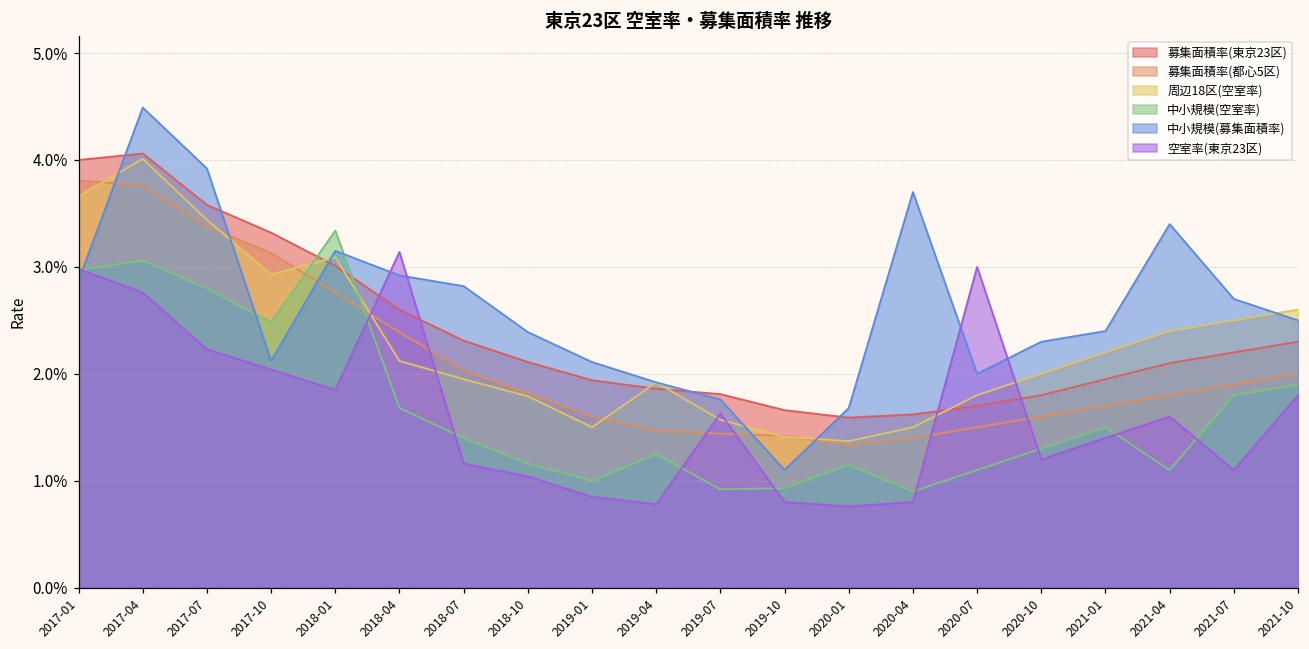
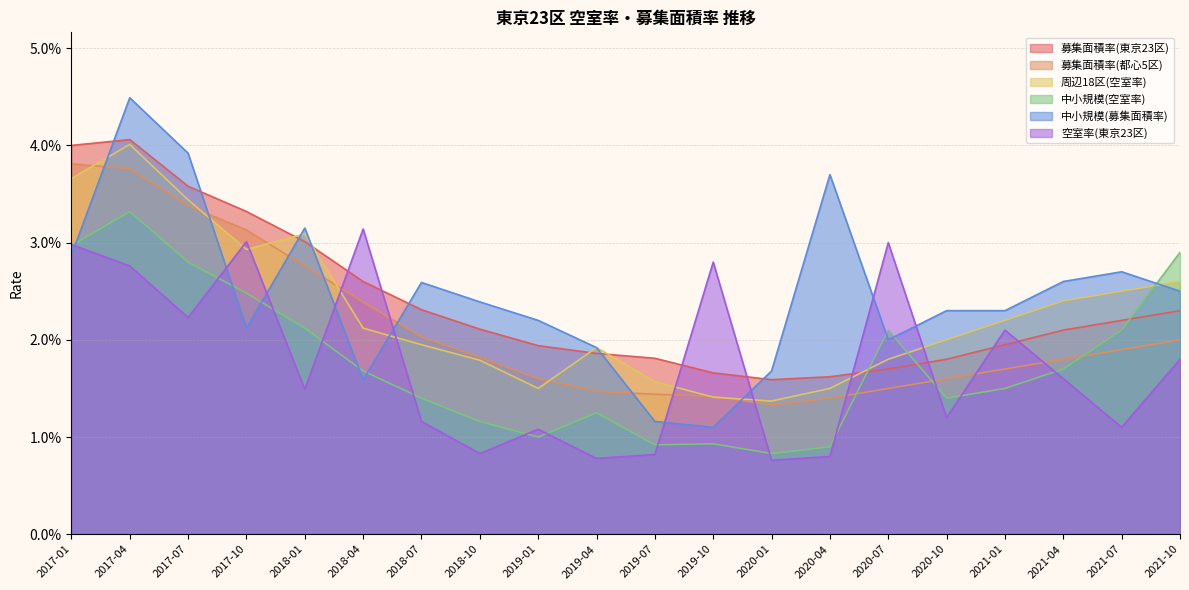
  {
    "中小規模(空室率)": {
-     "2017-04": "3.1%",
+     "2017-04": "3.3%",
      "2017-07": "2.8%",
      "2017-10": "2.5%",
-     "2018-01": "3.3%",
+     "2018-01": "2.1%",
      "2018-04": "1.7%",
      "2018-07": "1.4%",
      "2018-10": "1.2%",
      "2019-01": "1.0%",
      "2019-04": "1.3%",
      "2019-07": "0.9%",
      "2019-10": "0.9%",
-     "2020-01": "1.2%",
+     "2020-01": "0.8%",
      "2020-04": "0.9%",
-     "2020-07": "1.1%",
-     "2020-10": "1.3%",
+     "2020-07": "2.1%",
+     "2020-10": "1.4%",
      "2021-01": "1.5%",
-     "2021-04": "1.1%",
-     "2021-07": "1.8%",
-     "2021-10": "1.9%"
+     "2021-04": "1.7%",
+     "2021-07": "2.1%",
+     "2021-10": "2.9%"
    },
    "中小規模(募集面積率)": {
      "2017-01": "2.9%",
      "2017-04": "4.5%",
      "2017-07": "3.9%",
      "2017-10": "2.1%",
      "2018-01": "3.2%",
-     "2018-04": "2.9%",
-     "2018-07": "2.8%",
+     "2018-04": "1.6%",
+     "2018-07": "2.6%",
      "2018-10": "2.4%",
-     "2019-01": "2.1%",
-     "2019-07": "1.8%",
+     "2019-01": "2.2%",
+     "2019-07": "1.2%",
      "2019-10": "1.1%",
      "2020-01": "1.7%",
      "2020-04": "3.7%",
      "2020-07": "2.0%",
      "2020-10": "2.3%",
-     "2021-01": "2.4%",
-     "2021-04": "3.4%",
+     "2021-01": "2.3%",
+     "2021-04": "2.6%",
      "2021-07": "2.7%",
      "2021-10": "2.5%"
    },
    "空室率(東京23区)": {
      "2017-04": "2.8%",
      "2017-07": "2.2%",
-     "2017-10": "2.0%",
-     "2018-01": "1.8%",
+     "2017-10": "3.0%",
+     "2018-01": "1.5%",
      "2018-04": "3.1%",
      "2018-07": "1.2%",
-     "2018-10": "1.0%",
-     "2019-01": "0.9%",
+     "2018-10": "0.8%",
+     "2019-01": "1.1%",
      "2019-04": "0.8%",
-     "2019-07": "1.6%",
-     "2019-10": "0.8%",
+     "2019-07": "0.8%",
+     "2019-10": "2.8%",
      "2020-01": "0.8%",
      "2020-04": "0.8%",
      "2020-07": "3.0%",
      "2020-10": "1.2%",
-     "2021-01": "1.4%",
+     "2021-01": "2.1%",
      "2021-04": "1.6%",
      "2021-07": "1.1%",
      "2021-10": "1.8%"
    }
  }
